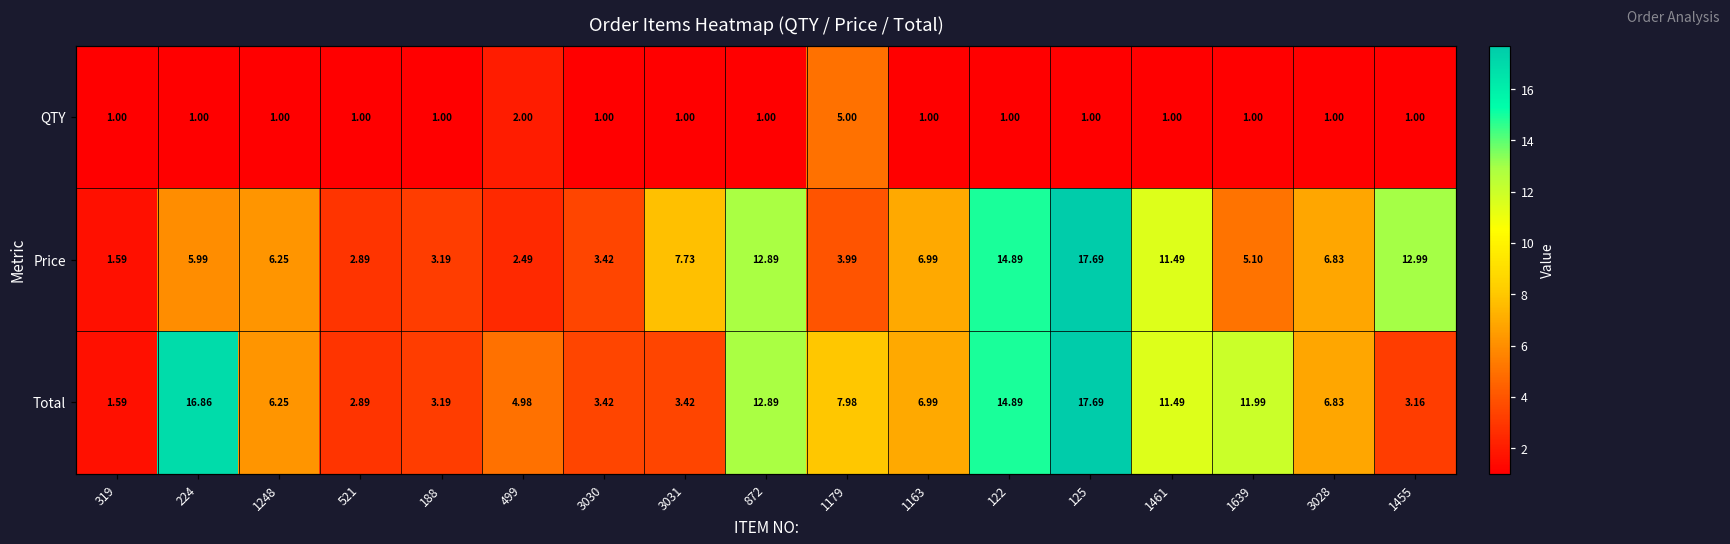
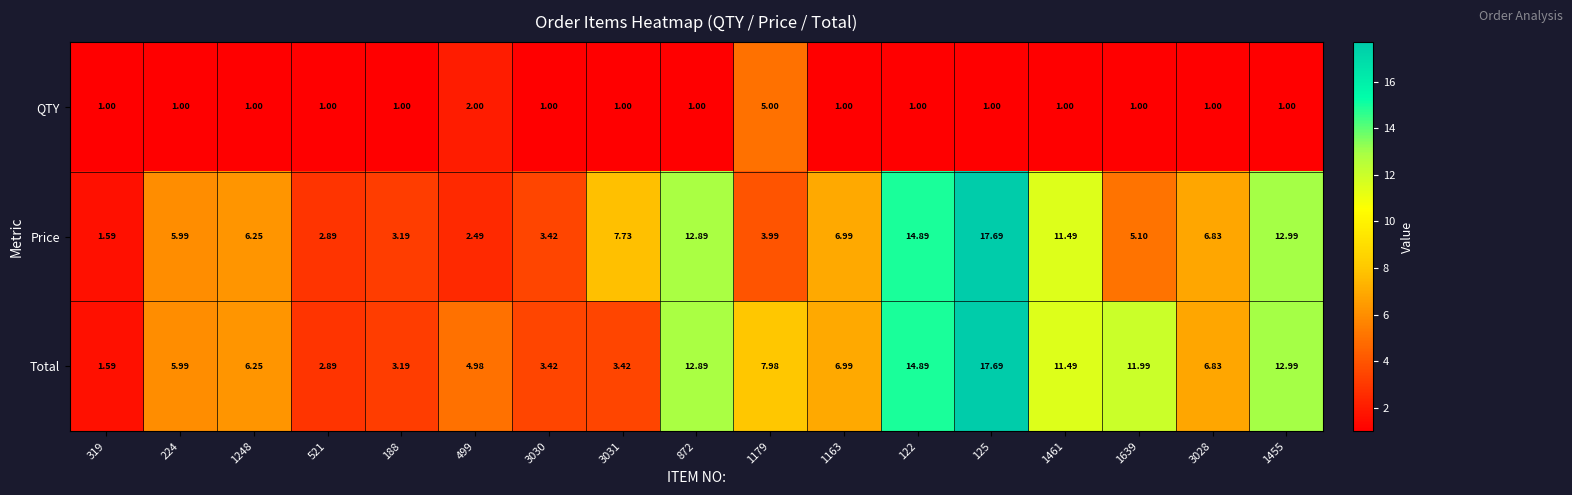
  {
    "QTY": {
      "319": 1.00,
      "224": 1.00,
      "1248": 1.00,
      "521": 1.00,
      "188": 1.00,
      "499": 2.00,
      "3030": 1.00,
      "3031": 1.00,
      "872": 1.00,
      "1179": 5.00,
      "1163": 1.00,
      "122": 1.00,
      "125": 1.00,
      "1461": 1.00,
      "1639": 1.00,
      "3028": 1.00,
      "1455": 1.00
    },
    "Price": {
      "319": 1.59,
      "224": 5.99,
      "1248": 6.25,
      "521": 2.89,
      "188": 3.19,
      "499": 2.49,
      "3030": 3.42,
      "3031": 7.73,
      "872": 12.89,
      "1179": 3.99,
      "1163": 6.99,
      "122": 14.89,
      "125": 17.69,
      "1461": 11.49,
      "1639": 5.10,
      "3028": 6.83,
      "1455": 12.99
    },
    "Total": {
      "319": 1.59,
-     "224": 16.86,
+     "224": 5.99,
      "1248": 6.25,
      "521": 2.89,
      "188": 3.19,
      "499": 4.98,
      "3030": 3.42,
      "3031": 3.42,
      "872": 12.89,
      "1179": 7.98,
      "1163": 6.99,
      "122": 14.89,
      "125": 17.69,
      "1461": 11.49,
      "1639": 11.99,
      "3028": 6.83,
-     "1455": 3.16
+     "1455": 12.99
    }
  }
